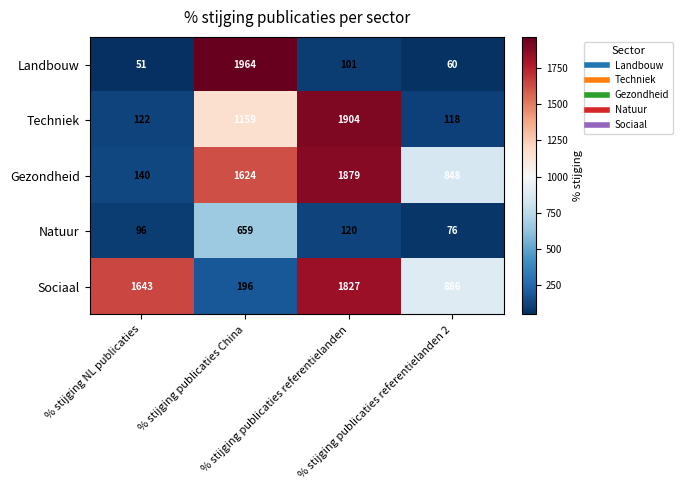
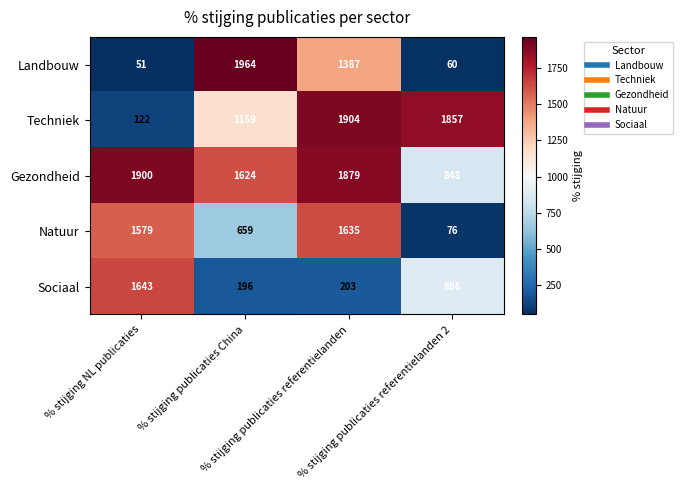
  {
    "Landbouw": {
      "% stijging NL publicaties": 51,
      "% stijging publicaties China": 1964,
-     "% stijging publicaties referentielanden": 101,
+     "% stijging publicaties referentielanden": 1387,
      "% stijging publicaties referentielanden 2": 60
    },
    "Techniek": {
      "% stijging NL publicaties": 122,
      "% stijging publicaties referentielanden": 1904,
-     "% stijging publicaties referentielanden 2": 118
+     "% stijging publicaties referentielanden 2": 1857
    },
    "Gezondheid": {
-     "% stijging NL publicaties": 140,
+     "% stijging NL publicaties": 1900,
      "% stijging publicaties China": 1624,
      "% stijging publicaties referentielanden": 1879
    },
    "Natuur": {
-     "% stijging NL publicaties": 96,
+     "% stijging NL publicaties": 1579,
      "% stijging publicaties China": 659,
-     "% stijging publicaties referentielanden": 120,
+     "% stijging publicaties referentielanden": 1635,
      "% stijging publicaties referentielanden 2": 76
    },
    "Sociaal": {
      "% stijging NL publicaties": 1643,
      "% stijging publicaties China": 196,
-     "% stijging publicaties referentielanden": 1827
+     "% stijging publicaties referentielanden": 203
    }
  }
